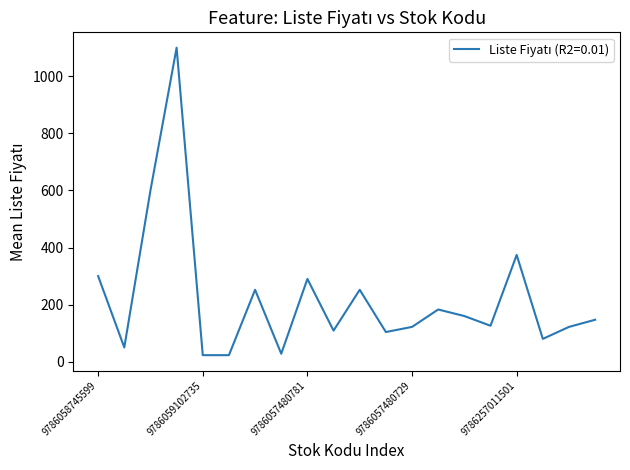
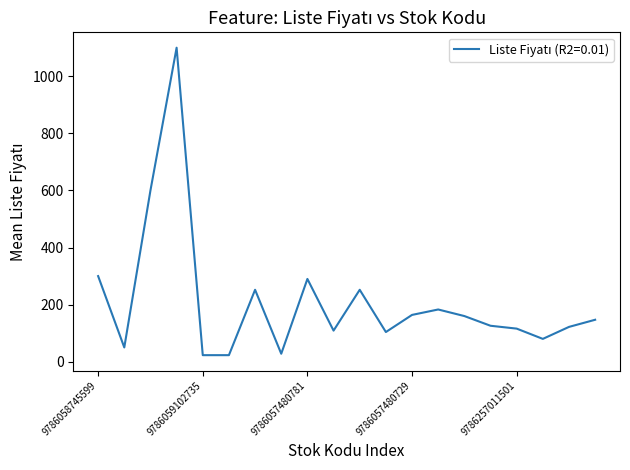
  {
    "9786058745599": 300,
    "9786059102735": 20,
    "9786057480781": 290,
-   "9786057480729": 120,
-   "9786257011501": 370
+   "9786057480729": 160,
+   "9786257011501": 120
  }
